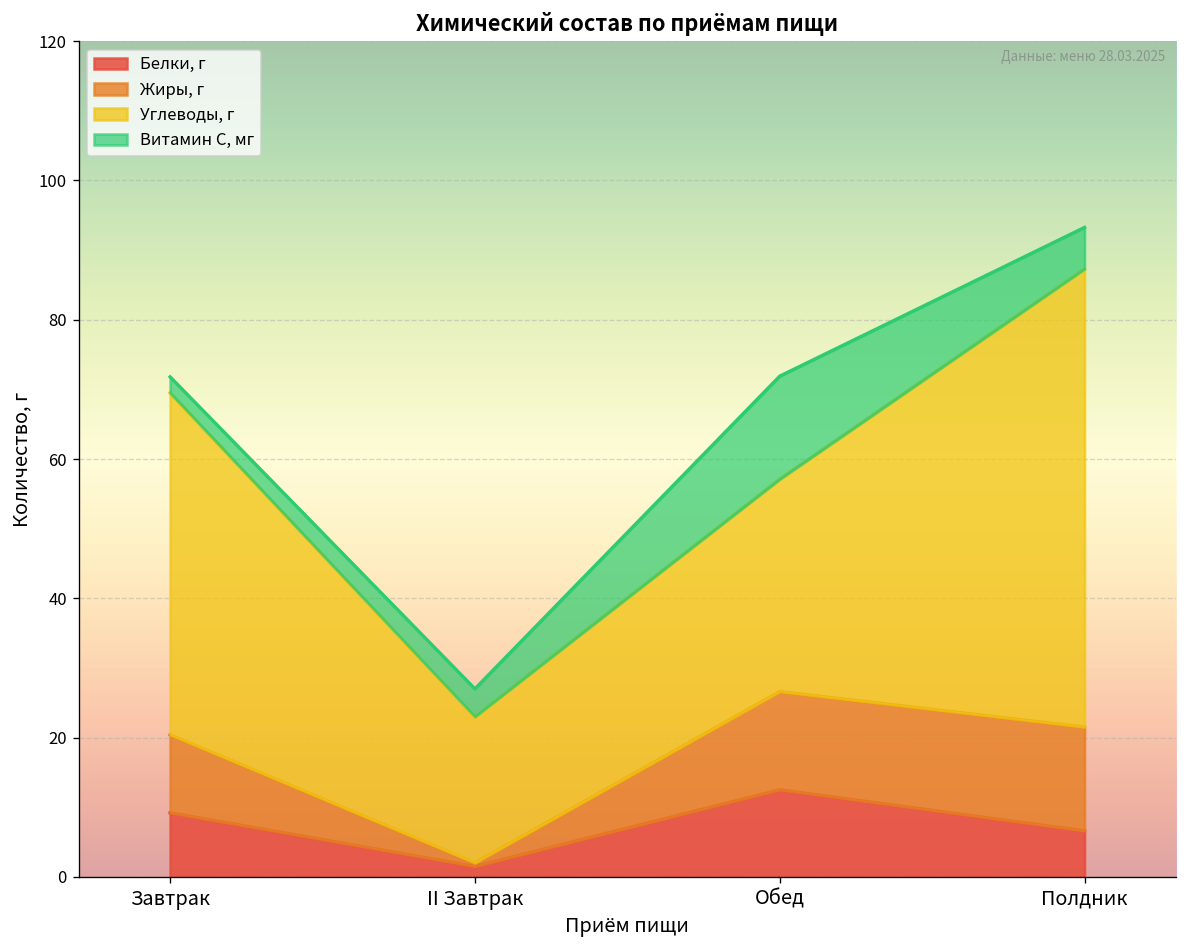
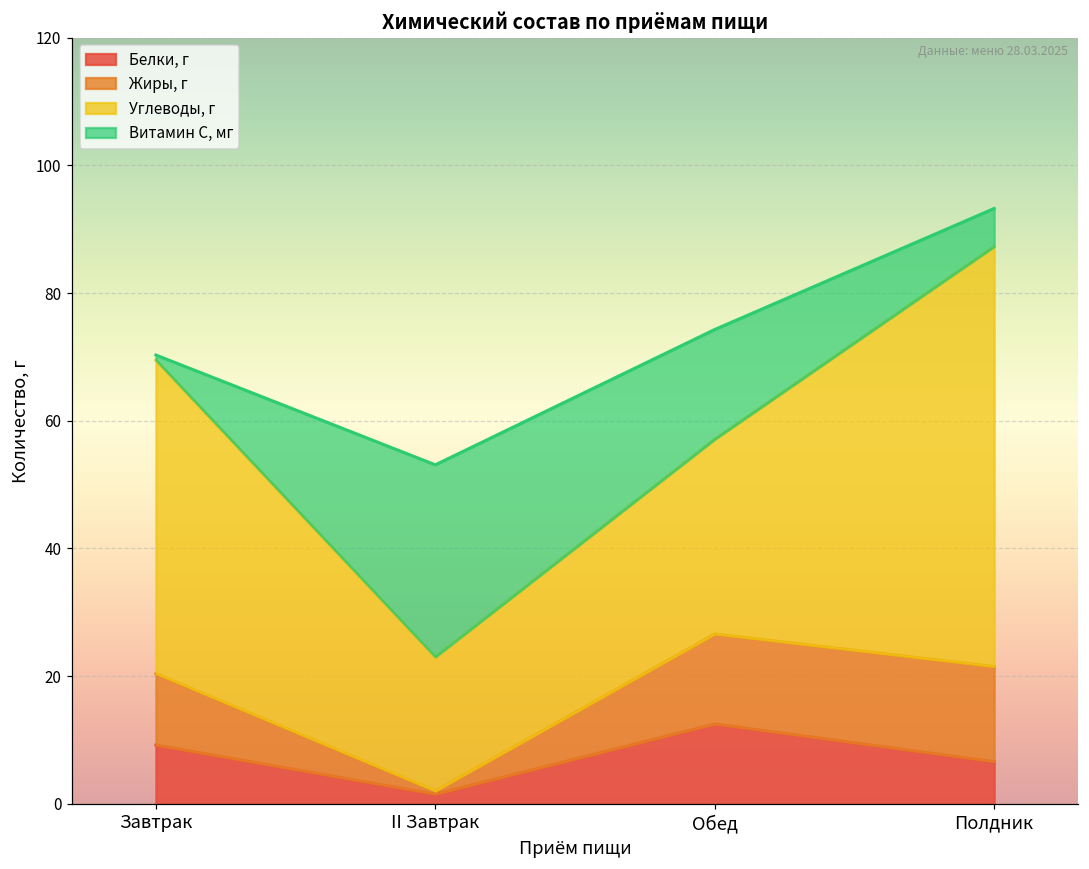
  {
    "Углеводы, г": {
      "Завтрак": 49,
      "II Завтрак": 21,
      "Обед": 31,
      "Полдник": 66
    },
    "Витамин С, мг": {
-     "Завтрак": 2,
-     "II Завтрак": 4,
-     "Обед": 15,
+     "Завтрак": 1,
+     "II Завтрак": 30,
+     "Обед": 17,
      "Полдник": 6
    }
  }
